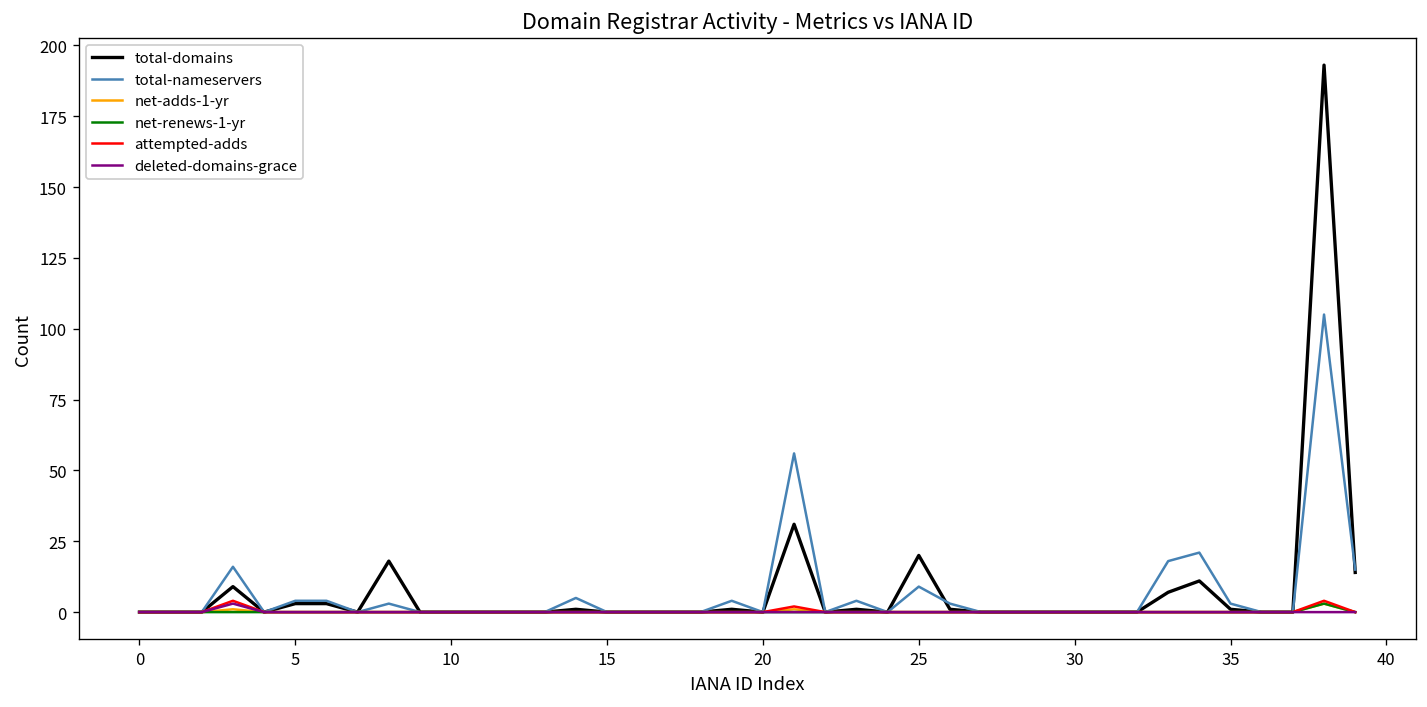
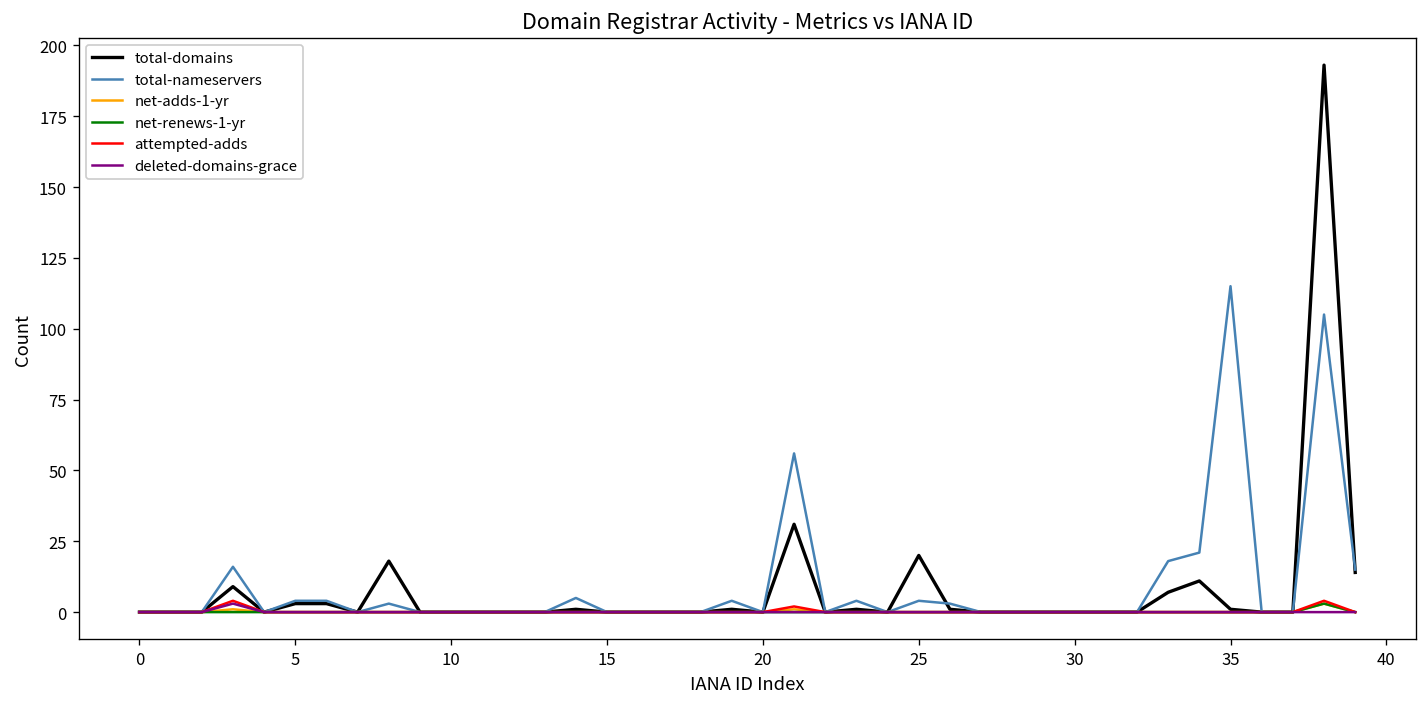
  {
    "total-domains": {
      "25": 20
    },
    "total-nameservers": {
-     "25": 9,
-     "35": 3
+     "25": 4,
+     "35": 115
    }
  }
